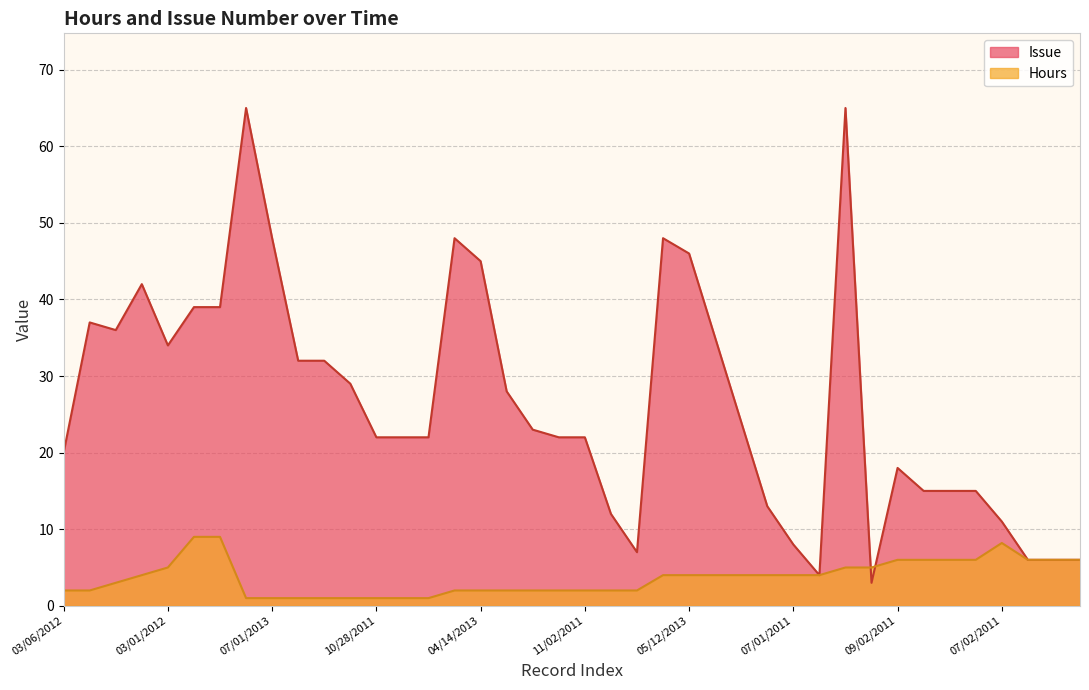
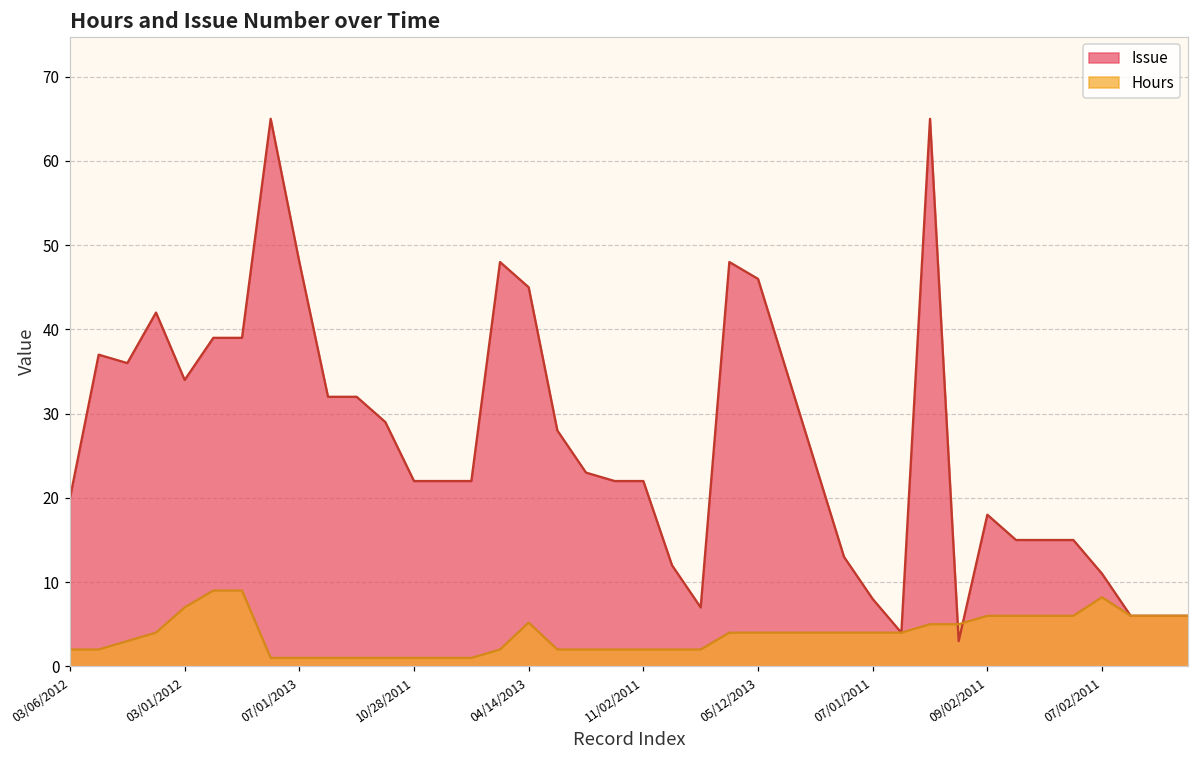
  {
    "Issue": {
      "03/06/2012": 20,
      "03/01/2012": 34,
      "07/01/2013": 48,
      "10/28/2011": 22,
      "04/14/2013": 45,
      "11/02/2011": 22,
      "05/12/2013": 46,
      "09/02/2011": 18,
      "07/02/2011": 11
    },
    "Hours": {
      "03/06/2012": 2,
-     "03/01/2012": 5,
+     "03/01/2012": 7,
      "07/01/2013": 1,
      "10/28/2011": 1,
-     "04/14/2013": 2,
+     "04/14/2013": 5,
      "11/02/2011": 2,
      "05/12/2013": 4,
      "09/02/2011": 6,
      "07/02/2011": 8
    }
  }
